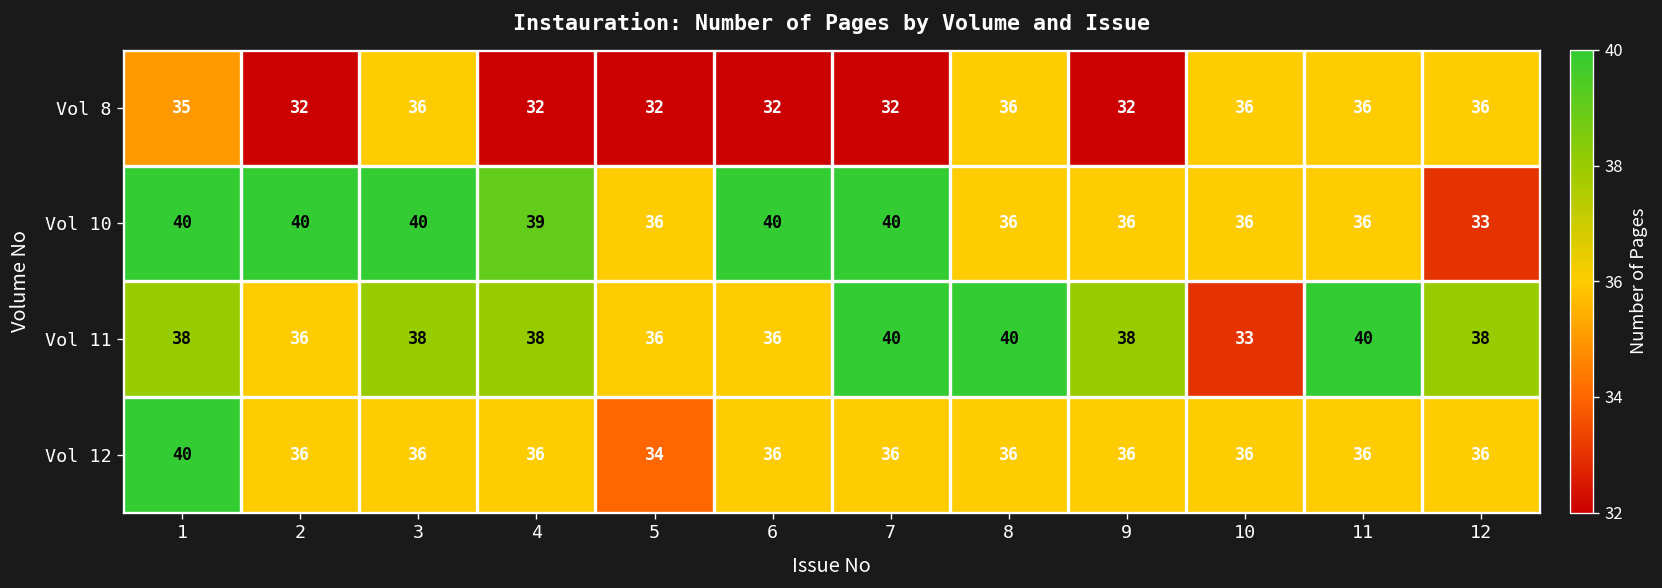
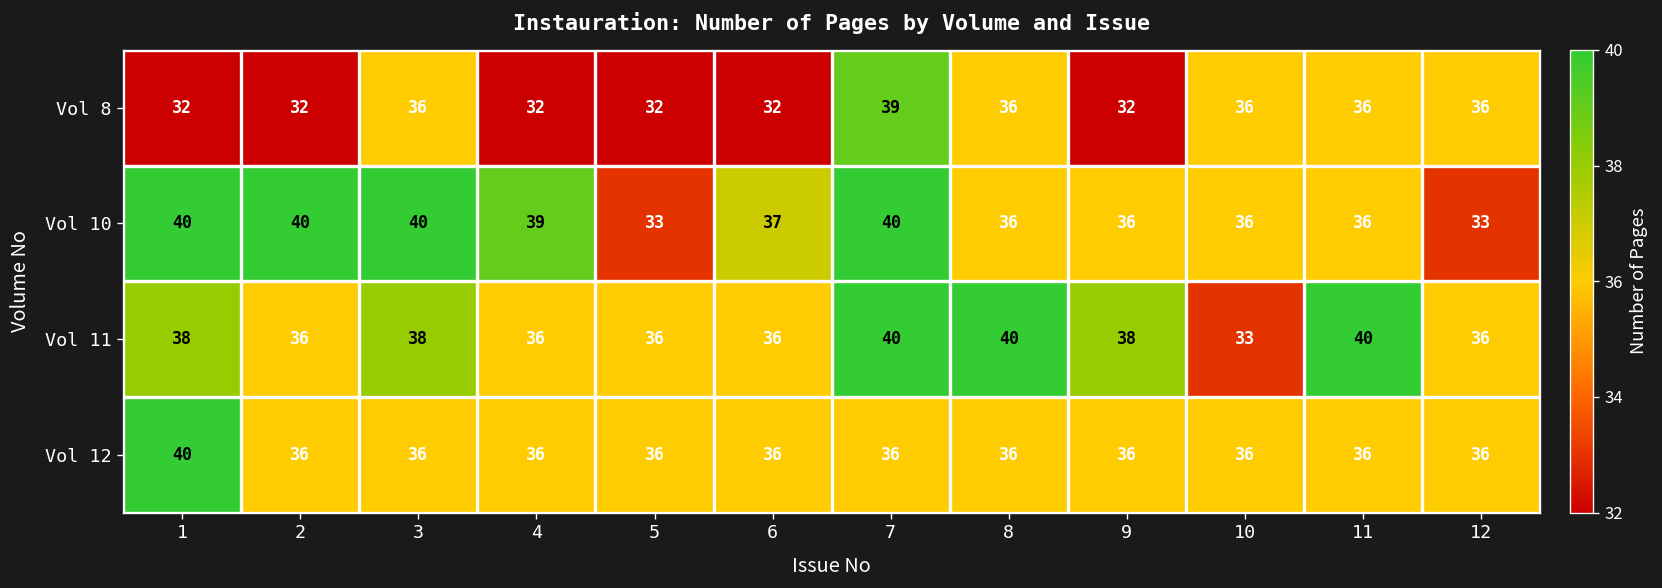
  {
    "Vol 8": {
-     "1": 35,
+     "1": 32,
      "2": 32,
      "3": 36,
      "4": 32,
      "5": 32,
      "6": 32,
-     "7": 32,
+     "7": 39,
      "8": 36,
      "9": 32,
      "10": 36,
      "11": 36,
      "12": 36
    },
    "Vol 10": {
      "1": 40,
      "2": 40,
      "3": 40,
      "4": 39,
-     "5": 36,
-     "6": 40,
+     "5": 33,
+     "6": 37,
      "7": 40,
      "8": 36,
      "9": 36,
      "10": 36,
      "11": 36,
      "12": 33
    },
    "Vol 11": {
      "1": 38,
      "2": 36,
      "3": 38,
-     "4": 38,
+     "4": 36,
      "5": 36,
      "6": 36,
      "7": 40,
      "8": 40,
      "9": 38,
      "10": 33,
      "11": 40,
-     "12": 38
+     "12": 36
    },
    "Vol 12": {
      "1": 40,
      "2": 36,
      "3": 36,
      "4": 36,
-     "5": 34,
+     "5": 36,
      "6": 36,
      "7": 36,
      "8": 36,
      "9": 36,
      "10": 36,
      "11": 36,
      "12": 36
    }
  }
